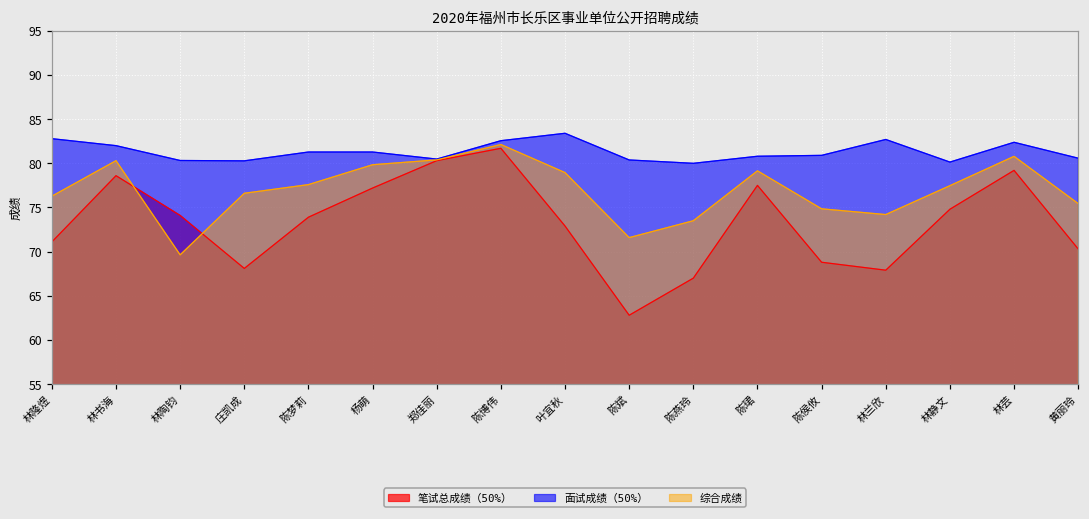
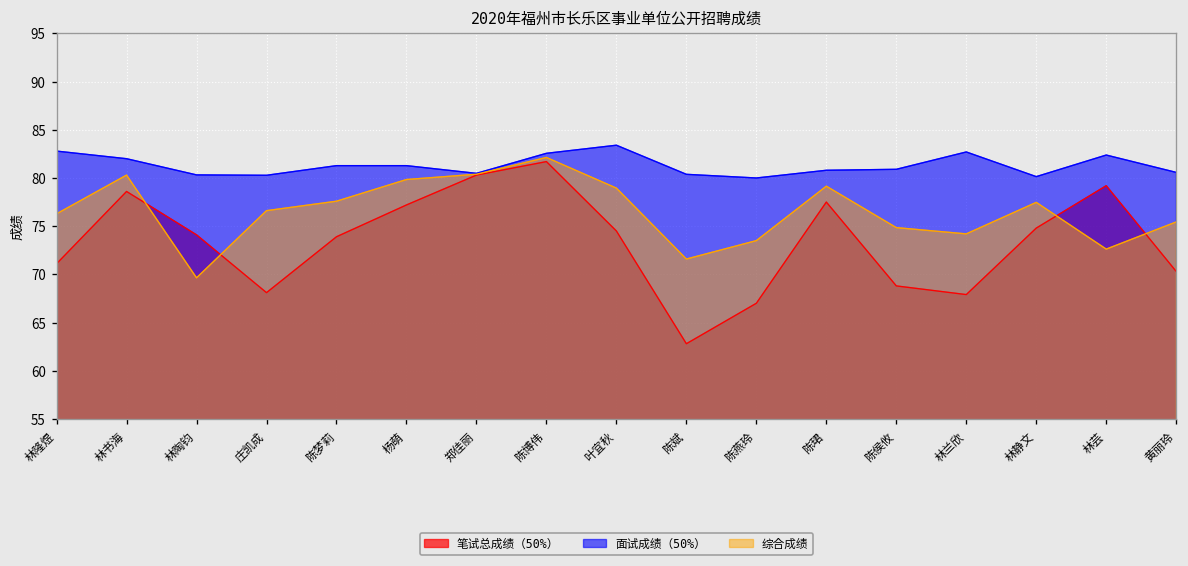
  {
    "笔试总成绩（50%）": {
      "林隆煜": 71,
      "林书海": 79,
      "林陶钧": 74,
      "庄凯成": 68,
      "陈梦莉": 74,
      "杨萌": 77,
      "陈博伟": 82,
-     "叶宜秋": 73,
+     "叶宜秋": 75,
      "陈斌": 63,
      "陈燕玲": 67,
      "陈珺": 78,
      "陈侯攸": 69,
      "林兰欣": 68,
      "林静文": 75,
      "林芸": 79,
      "黄丽玲": 70
    },
    "面试成绩（50%）": {
      "林隆煜": 83,
      "林书海": 82,
      "林陶钧": 80,
      "庄凯成": 80,
      "陈梦莉": 81,
      "杨萌": 81,
      "陈博伟": 83,
      "叶宜秋": 83,
      "陈斌": 80,
      "陈燕玲": 80,
      "陈珺": 81,
      "陈侯攸": 81,
      "林兰欣": 83,
      "林静文": 80,
      "林芸": 82,
      "黄丽玲": 81
    },
    "综合成绩": {
      "林隆煜": 76,
      "林书海": 80,
      "林陶钧": 70,
      "庄凯成": 77,
      "陈梦莉": 78,
      "杨萌": 80,
      "陈博伟": 82,
      "叶宜秋": 79,
      "陈斌": 72,
      "陈燕玲": 74,
      "陈珺": 79,
      "陈侯攸": 75,
      "林兰欣": 74,
      "林静文": 77,
-     "林芸": 81,
+     "林芸": 73,
      "黄丽玲": 75
    }
  }
